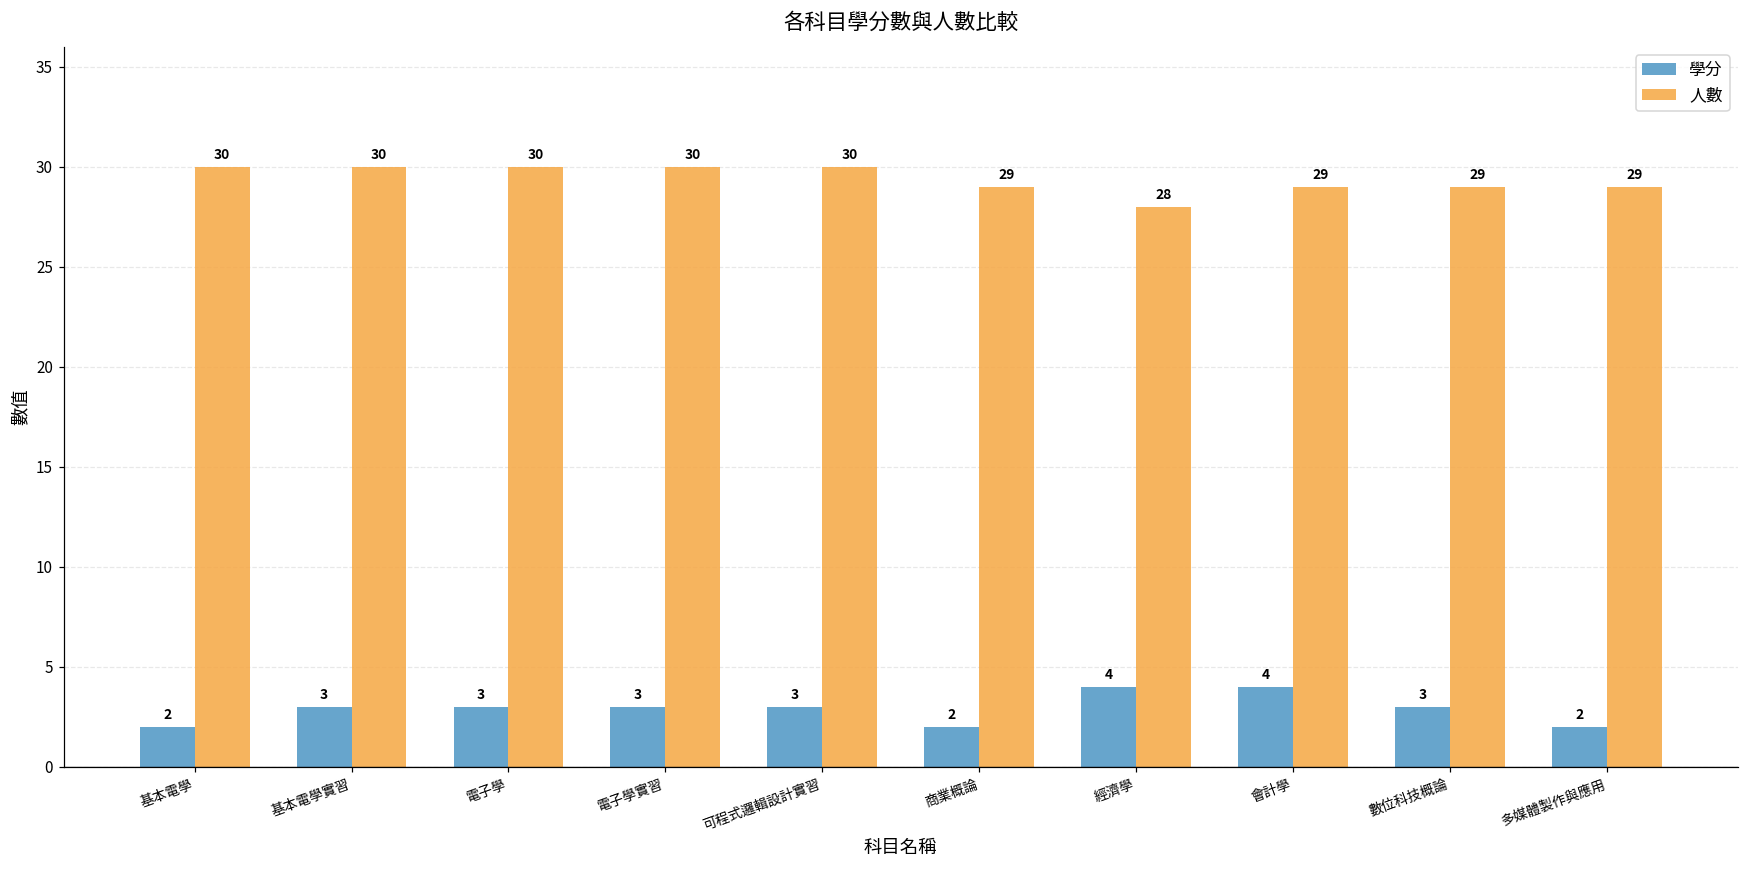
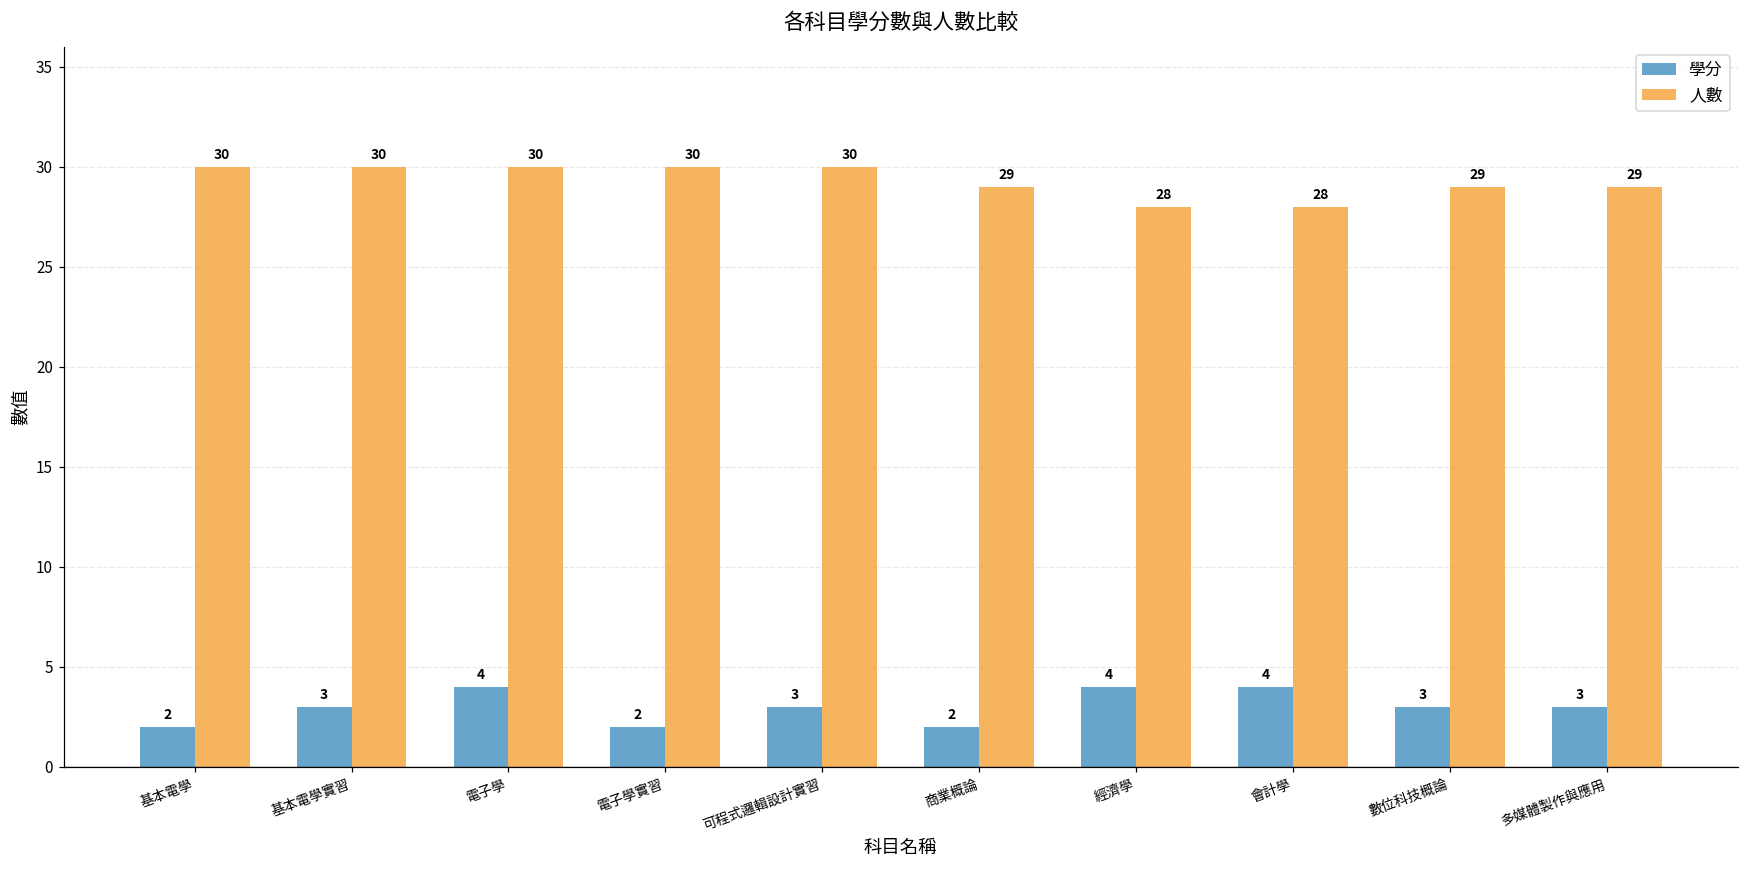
  {
    "學分": {
      "基本電學": 2,
      "基本電學實習": 3,
-     "電子學": 3,
-     "電子學實習": 3,
+     "電子學": 4,
+     "電子學實習": 2,
      "可程式邏輯設計實習": 3,
      "商業概論": 2,
      "經濟學": 4,
      "會計學": 4,
      "數位科技概論": 3,
-     "多媒體製作與應用": 2
+     "多媒體製作與應用": 3
    },
    "人數": {
      "基本電學": 30,
      "基本電學實習": 30,
      "電子學": 30,
      "電子學實習": 30,
      "可程式邏輯設計實習": 30,
      "商業概論": 29,
      "經濟學": 28,
-     "會計學": 29,
+     "會計學": 28,
      "數位科技概論": 29,
      "多媒體製作與應用": 29
    }
  }
